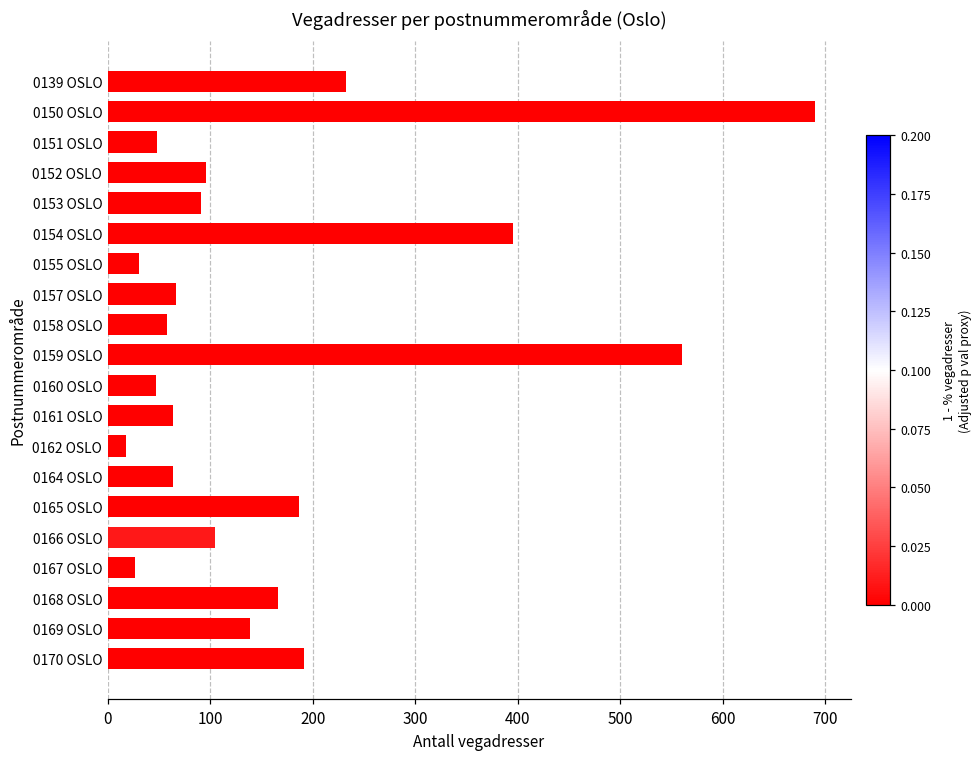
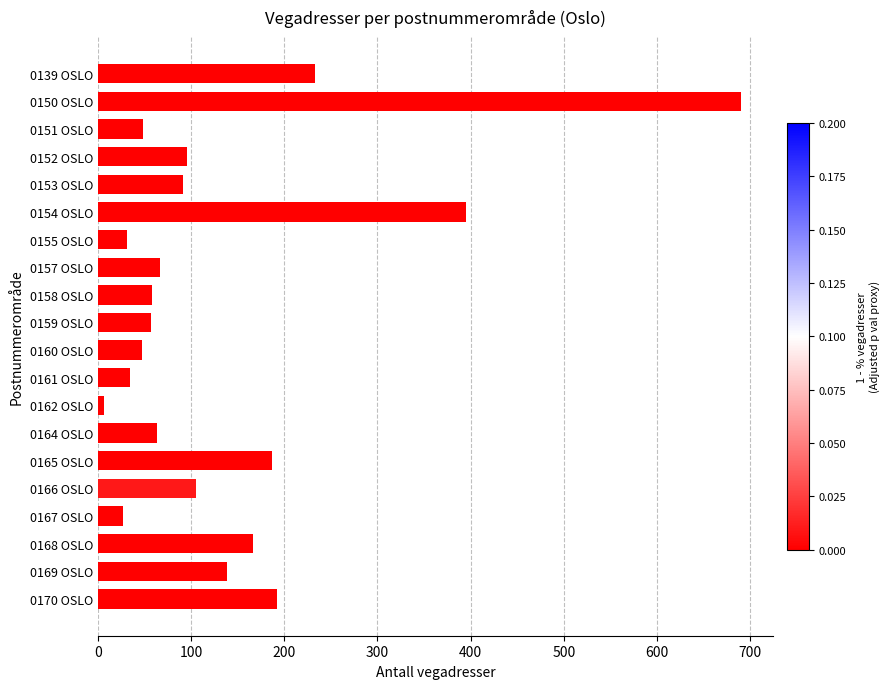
  {
    "0139 OSLO": 230,
    "0150 OSLO": 690,
    "0151 OSLO": 50,
    "0152 OSLO": 100,
    "0153 OSLO": 90,
    "0154 OSLO": 400,
    "0155 OSLO": 30,
    "0157 OSLO": 70,
    "0158 OSLO": 60,
-   "0159 OSLO": 560,
+   "0159 OSLO": 60,
    "0160 OSLO": 50,
-   "0161 OSLO": 60,
-   "0162 OSLO": 20,
+   "0161 OSLO": 40,
+   "0162 OSLO": 10,
    "0164 OSLO": 60,
    "0165 OSLO": 190,
    "0166 OSLO": 110,
    "0167 OSLO": 30,
    "0168 OSLO": 170,
    "0169 OSLO": 140,
    "0170 OSLO": 190
  }
